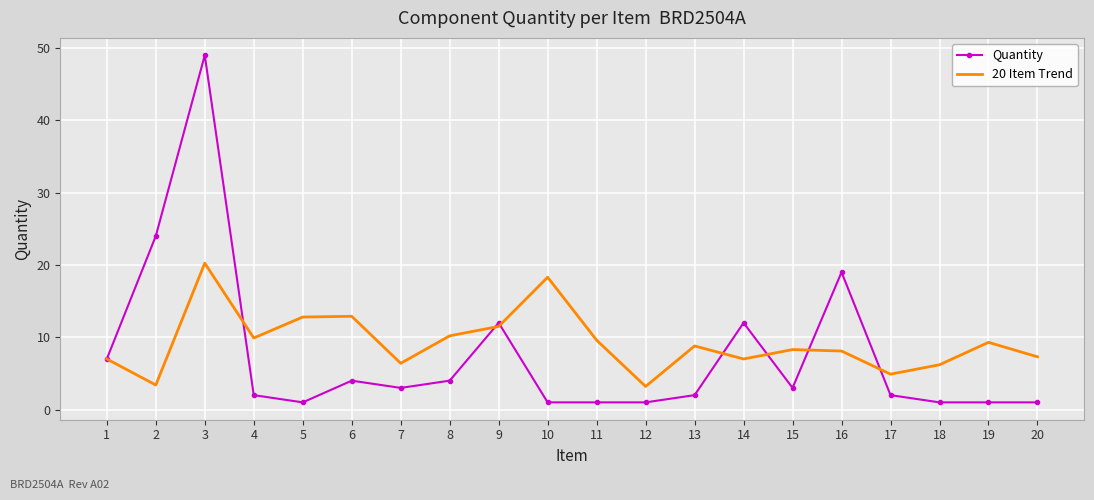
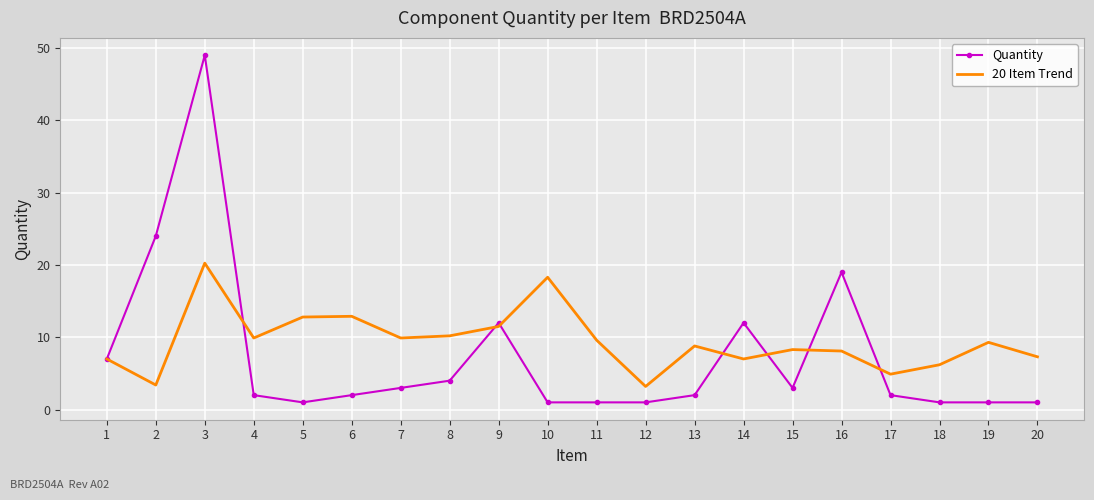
  {
    "Quantity": {
      "2": 24,
      "3": 49,
      "4": 2,
      "5": 1,
-     "6": 4,
+     "6": 2,
      "7": 3,
      "8": 4,
      "9": 12,
      "10": 1,
      "11": 1,
      "12": 1,
      "13": 2,
      "14": 12,
      "15": 3,
      "16": 19,
      "17": 2,
      "18": 1,
      "19": 1,
      "20": 1
    },
    "20 Item Trend": {
      "2": 3,
      "3": 20,
      "4": 10,
      "5": 13,
      "6": 13,
-     "7": 6,
+     "7": 10,
      "8": 10,
      "9": 12,
      "10": 18,
      "11": 10,
      "12": 3,
      "13": 9,
      "14": 7,
      "15": 8,
      "16": 8,
      "17": 5,
      "18": 6,
      "19": 9,
      "20": 7
    }
  }
